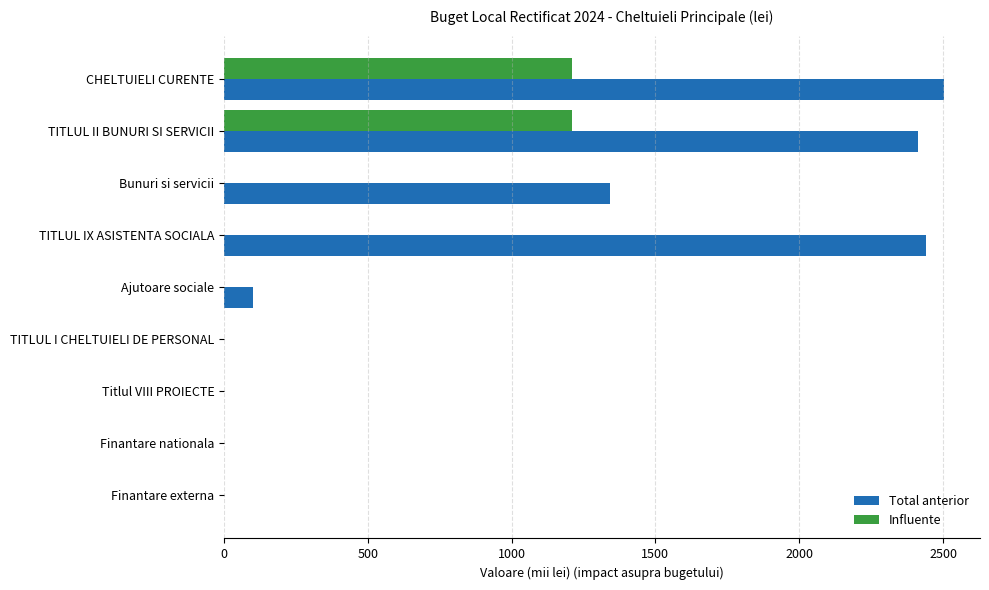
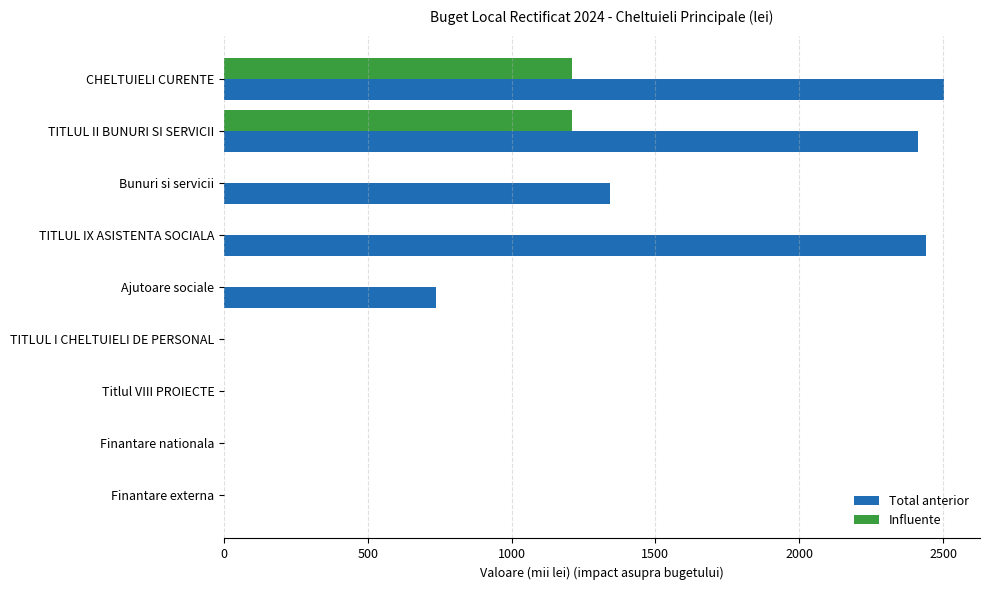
  {
    "Total anterior": {
      "CHELTUIELI CURENTE": 2500,
      "TITLUL II BUNURI SI SERVICII": 2410,
      "Bunuri si servicii": 1340,
      "TITLUL IX ASISTENTA SOCIALA": 2440,
-     "Ajutoare sociale": 100,
+     "Ajutoare sociale": 740,
      "Titlul VIII PROIECTE": 0,
      "Finantare nationala": 0,
      "Finantare externa": 0
    },
    "Influente": {
      "CHELTUIELI CURENTE": 1210,
      "TITLUL II BUNURI SI SERVICII": 1210,
      "Bunuri si servicii": 0,
      "TITLUL IX ASISTENTA SOCIALA": 0,
      "Ajutoare sociale": 0,
      "TITLUL I CHELTUIELI DE PERSONAL": 0,
      "Titlul VIII PROIECTE": 0,
      "Finantare nationala": 0,
      "Finantare externa": 0
    }
  }
